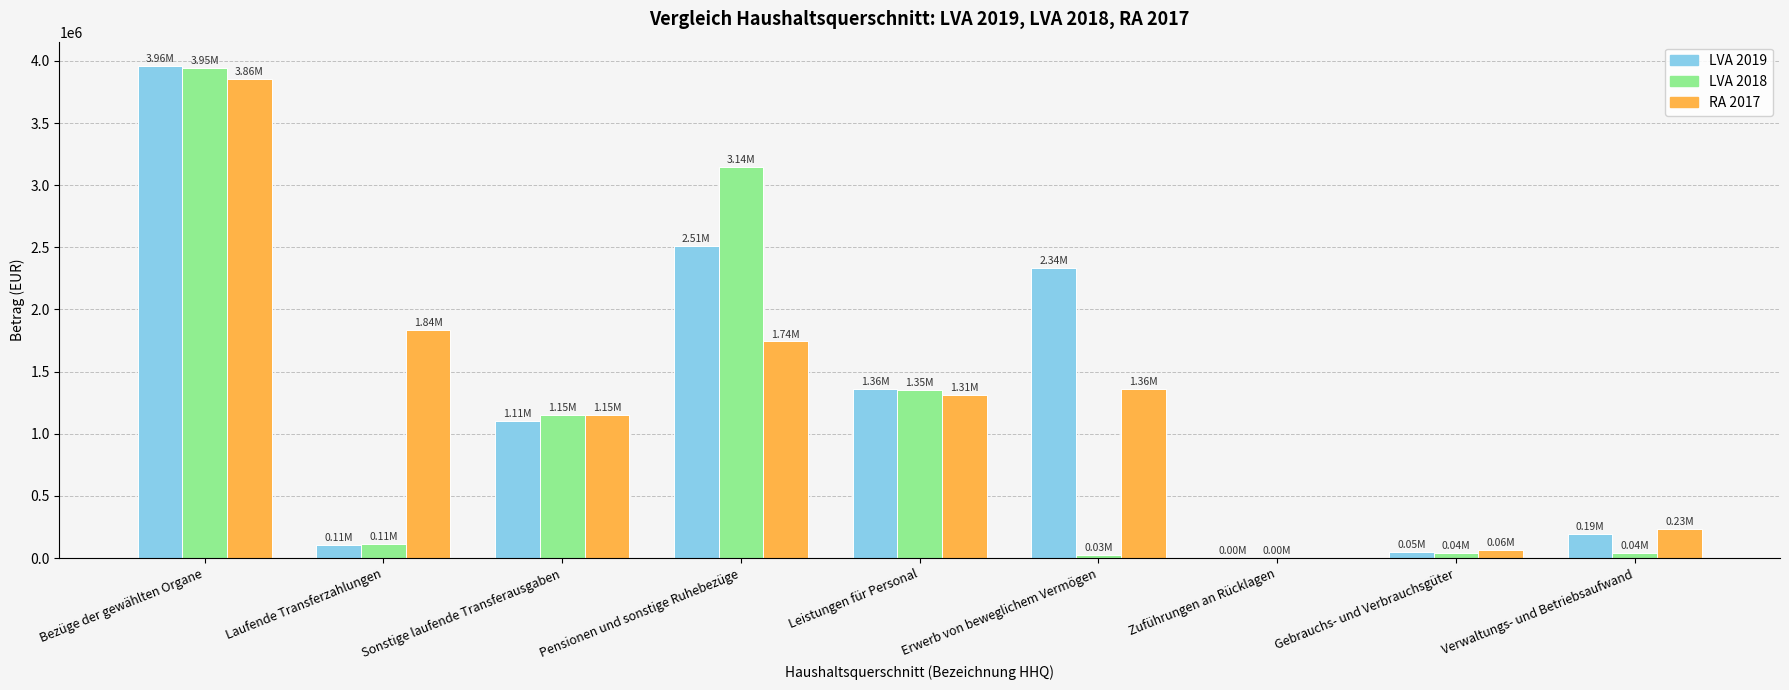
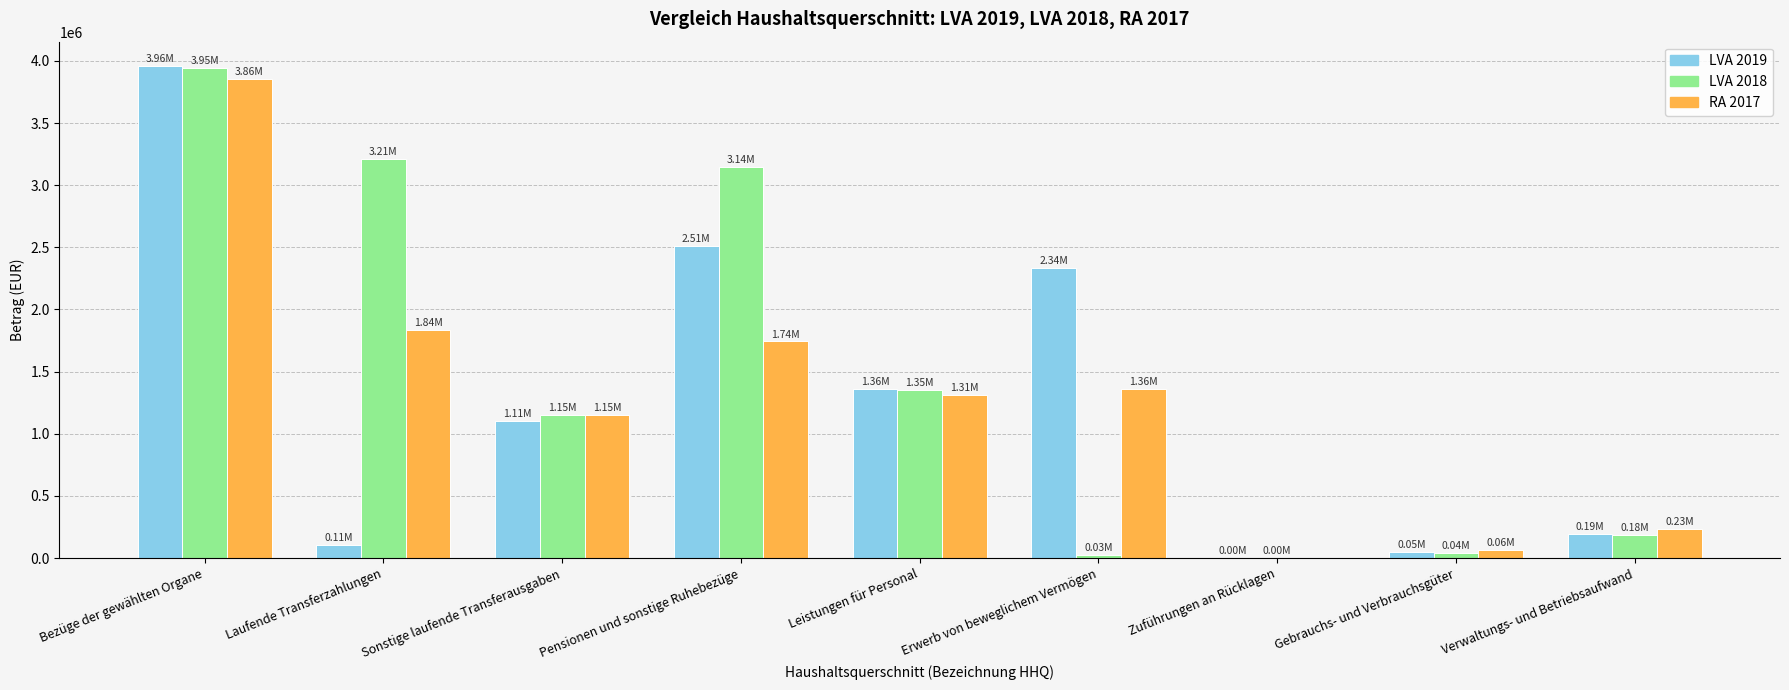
  {
    "LVA 2019": {
      "Bezüge der gewählten Organe": "3.96M",
      "Laufende Transferzahlungen": "0.11M",
      "Sonstige laufende Transferausgaben": "1.11M",
      "Pensionen und sonstige Ruhebezüge": "2.51M",
      "Leistungen für Personal": "1.36M",
      "Erwerb von beweglichem Vermögen": "2.34M",
      "Gebrauchs- und Verbrauchsgüter": "0.05M",
      "Verwaltungs- und Betriebsaufwand": "0.19M"
    },
    "LVA 2018": {
      "Bezüge der gewählten Organe": "3.95M",
-     "Laufende Transferzahlungen": "0.11M",
+     "Laufende Transferzahlungen": "3.21M",
      "Sonstige laufende Transferausgaben": "1.15M",
      "Pensionen und sonstige Ruhebezüge": "3.14M",
      "Leistungen für Personal": "1.35M",
      "Erwerb von beweglichem Vermögen": "0.03M",
      "Gebrauchs- und Verbrauchsgüter": "0.04M",
-     "Verwaltungs- und Betriebsaufwand": "0.04M"
+     "Verwaltungs- und Betriebsaufwand": "0.18M"
    },
    "RA 2017": {
      "Bezüge der gewählten Organe": "3.86M",
      "Laufende Transferzahlungen": "1.84M",
      "Sonstige laufende Transferausgaben": "1.15M",
      "Pensionen und sonstige Ruhebezüge": "1.74M",
      "Leistungen für Personal": "1.31M",
      "Erwerb von beweglichem Vermögen": "1.36M",
      "Gebrauchs- und Verbrauchsgüter": "0.06M",
      "Verwaltungs- und Betriebsaufwand": "0.23M"
    }
  }
